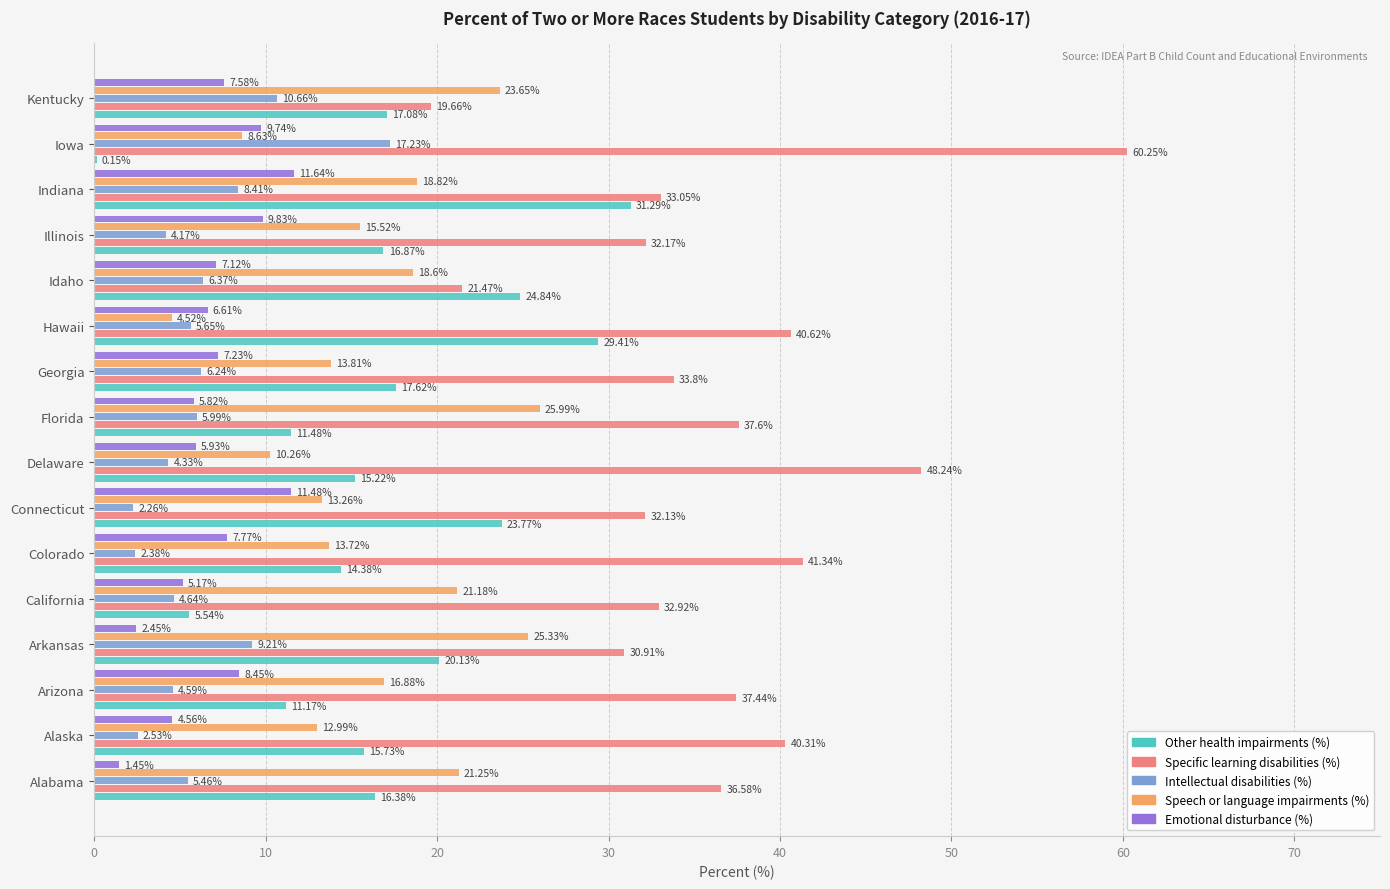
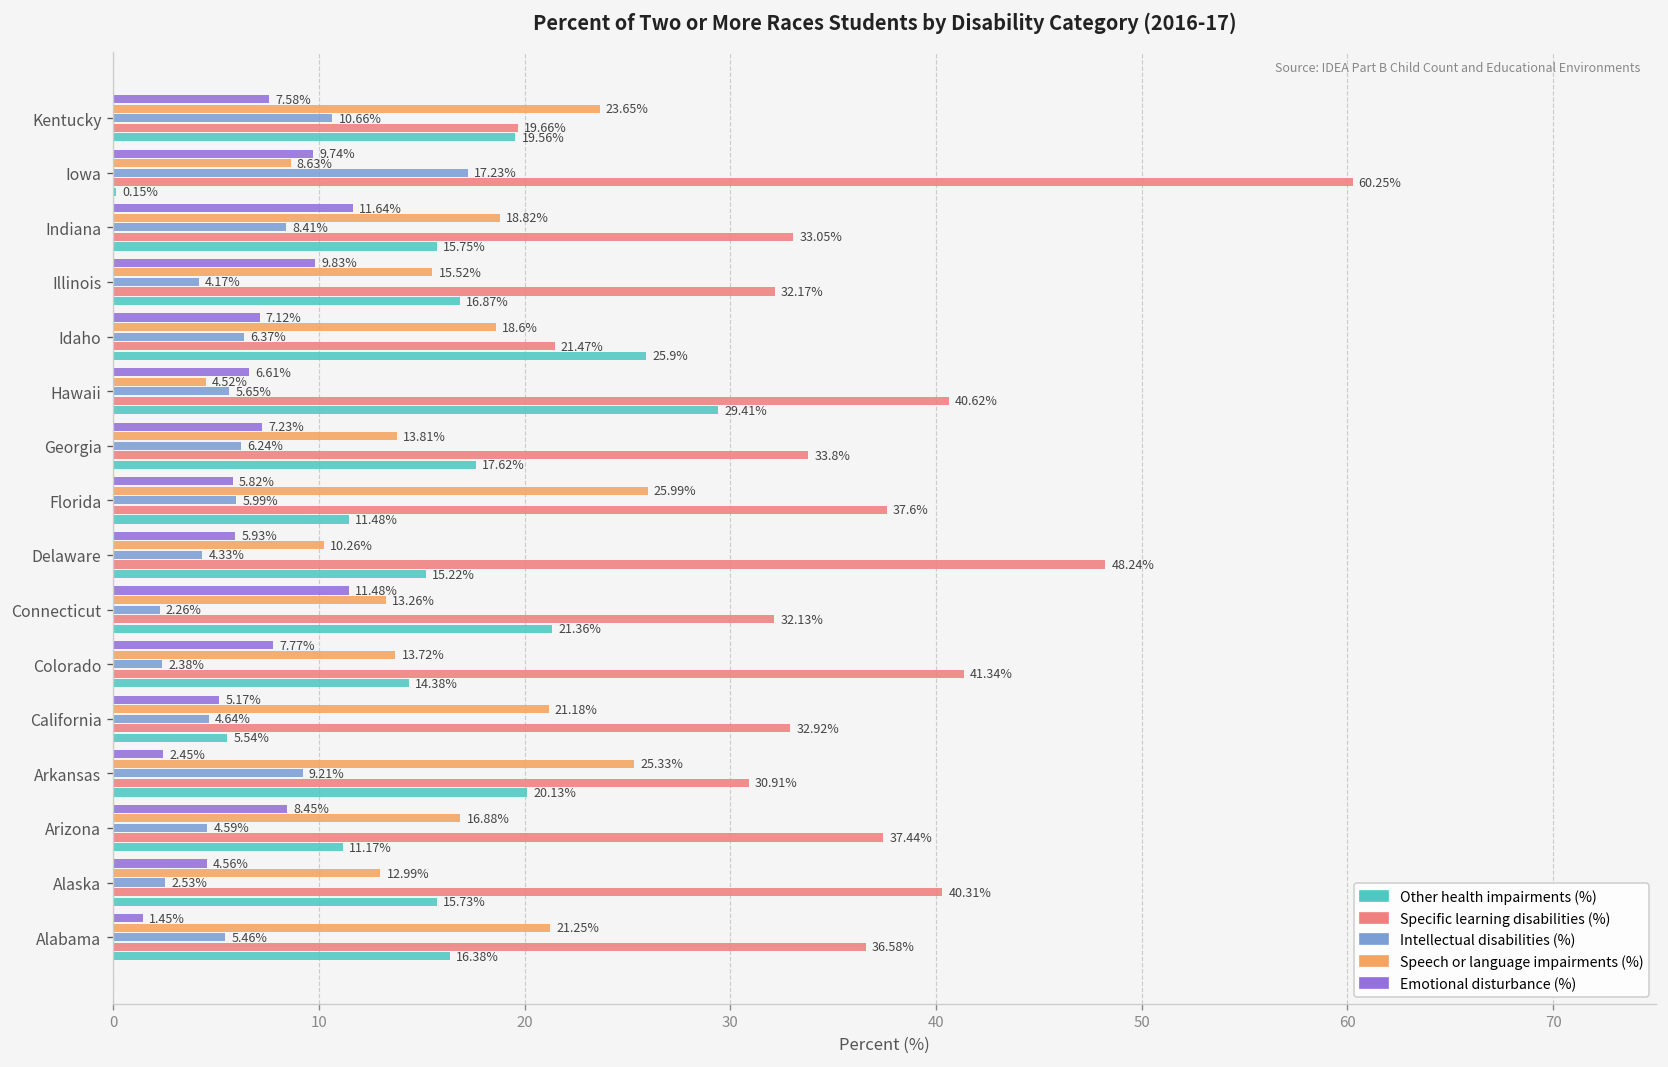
  {
    "Other health impairments (%)": {
-     "Kentucky": "17.08%",
+     "Kentucky": "19.56%",
      "Iowa": "0.15%",
-     "Indiana": "31.29%",
+     "Indiana": "15.75%",
      "Illinois": "16.87%",
-     "Idaho": "24.84%",
+     "Idaho": "25.9%",
      "Hawaii": "29.41%",
      "Georgia": "17.62%",
      "Florida": "11.48%",
      "Delaware": "15.22%",
-     "Connecticut": "23.77%",
+     "Connecticut": "21.36%",
      "Colorado": "14.38%",
      "California": "5.54%",
      "Arkansas": "20.13%",
      "Arizona": "11.17%",
      "Alaska": "15.73%",
      "Alabama": "16.38%"
    }
  }
